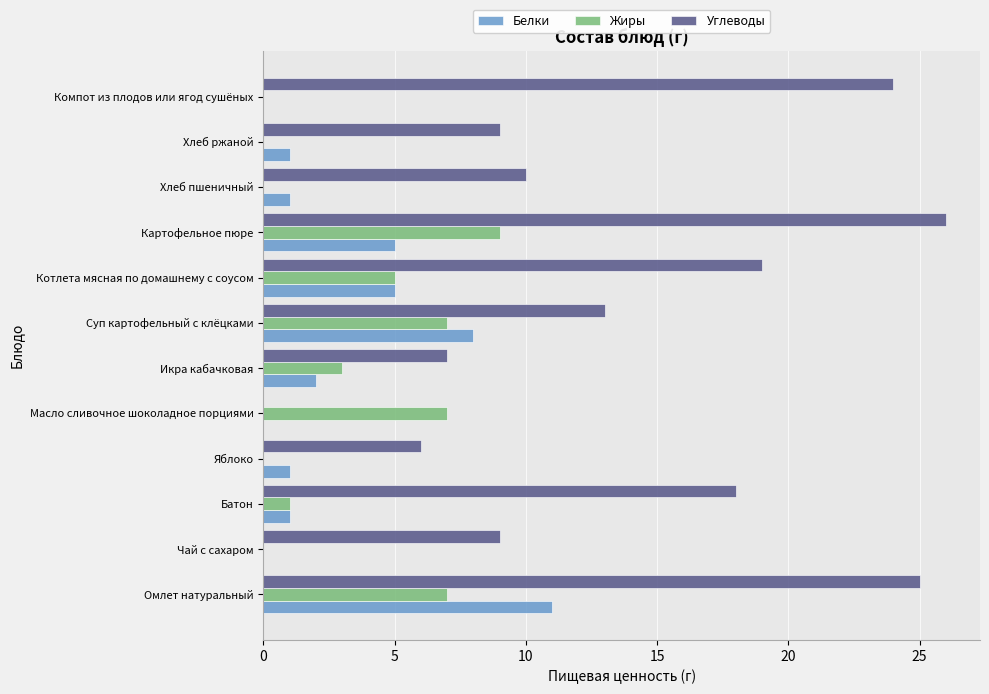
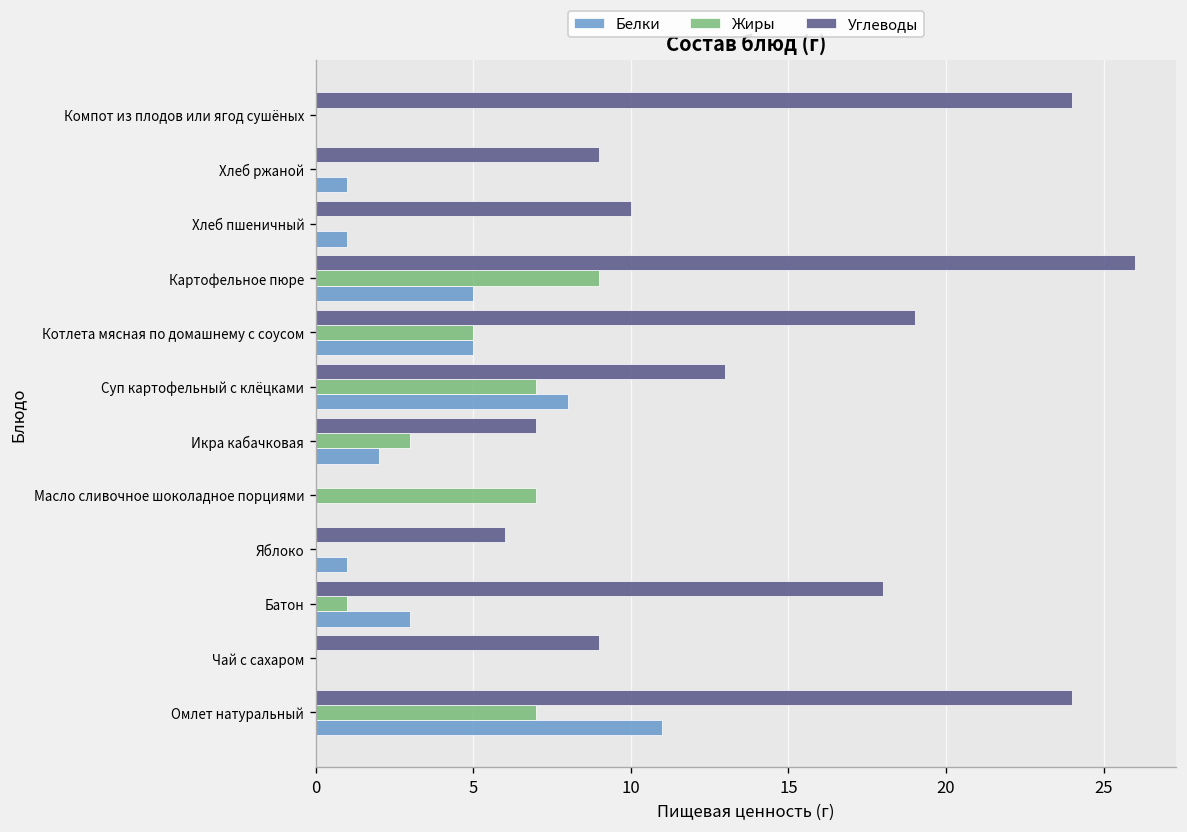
  {
    "Белки": {
      "Компот из плодов или ягод сушёных": 0,
      "Хлеб ржаной": 1,
      "Хлеб пшеничный": 1,
      "Картофельное пюре": 5,
      "Котлета мясная по домашнему с соусом": 5,
      "Суп картофельный с клёцками": 8,
      "Икра кабачковая": 2,
      "Масло сливочное шоколадное порциями": 0,
      "Яблоко": 1,
-     "Батон": 1,
+     "Батон": 3,
      "Чай с сахаром": 0,
      "Омлет натуральный": 11
    },
    "Жиры": {
      "Компот из плодов или ягод сушёных": 0,
      "Хлеб ржаной": 0,
      "Хлеб пшеничный": 0,
      "Картофельное пюре": 9,
      "Котлета мясная по домашнему с соусом": 5,
      "Суп картофельный с клёцками": 7,
      "Икра кабачковая": 3,
      "Масло сливочное шоколадное порциями": 7,
      "Яблоко": 0,
      "Батон": 1,
      "Чай с сахаром": 0,
      "Омлет натуральный": 7
    },
    "Углеводы": {
      "Компот из плодов или ягод сушёных": 24,
      "Хлеб ржаной": 9,
      "Хлеб пшеничный": 10,
      "Картофельное пюре": 26,
      "Котлета мясная по домашнему с соусом": 19,
      "Суп картофельный с клёцками": 13,
      "Икра кабачковая": 7,
      "Масло сливочное шоколадное порциями": 0,
      "Яблоко": 6,
      "Батон": 18,
      "Чай с сахаром": 9,
-     "Омлет натуральный": 25
+     "Омлет натуральный": 24
    }
  }
